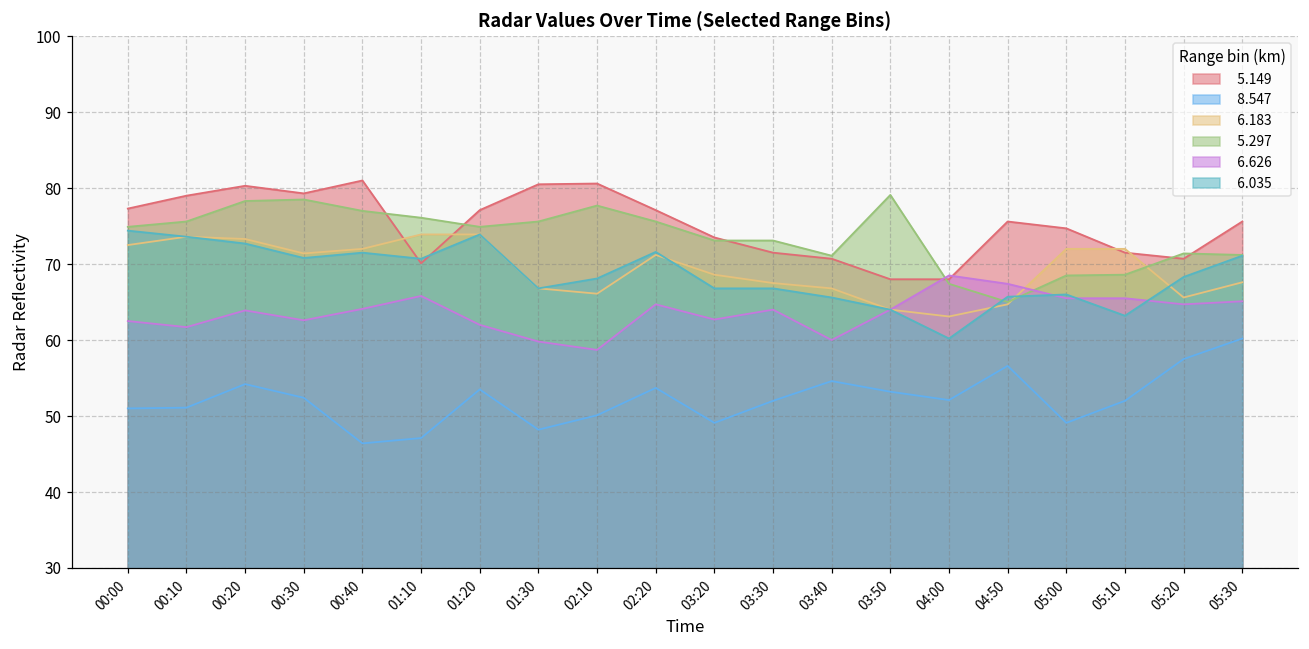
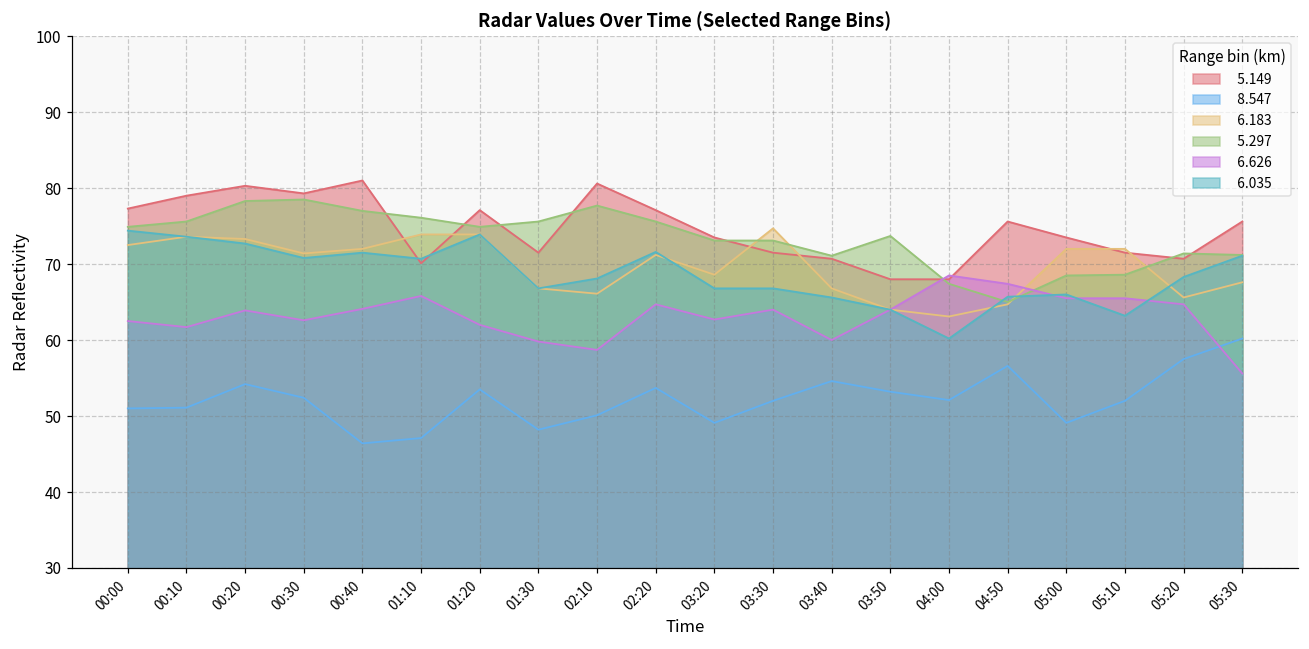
  {
    "5.149": {
      "00:00": 77,
      "00:10": 79,
      "00:20": 80,
      "00:30": 79,
      "00:40": 81,
      "01:10": 70,
      "01:20": 77,
-     "01:30": 81,
+     "01:30": 72,
      "02:10": 81,
      "02:20": 77,
      "03:20": 74,
      "03:30": 72,
      "03:40": 71,
      "03:50": 68,
      "04:00": 68,
      "04:50": 76,
-     "05:00": 75,
+     "05:00": 74,
      "05:10": 72,
      "05:20": 71,
      "05:30": 76
    },
    "6.183": {
      "00:00": 73,
      "00:20": 73,
      "00:30": 71,
      "00:40": 72,
      "01:10": 74,
      "02:10": 66,
      "02:20": 71,
      "03:20": 69,
-     "03:30": 68,
+     "03:30": 75,
      "03:40": 67,
      "04:00": 63,
      "05:00": 72,
      "05:10": 72,
      "05:20": 66,
      "05:30": 68
    },
    "5.297": {
      "00:00": 75,
      "00:10": 76,
      "00:20": 78,
      "00:30": 79,
      "00:40": 77,
      "01:10": 76,
      "01:20": 75,
      "01:30": 76,
      "02:10": 78,
      "02:20": 76,
      "03:20": 73,
      "03:30": 73,
      "03:40": 71,
-     "03:50": 79,
+     "03:50": 74,
      "04:00": 67,
      "05:00": 69,
      "05:10": 69,
      "05:20": 71
    },
    "6.626": {
      "00:00": 63,
      "00:10": 62,
      "00:20": 64,
      "00:30": 63,
      "00:40": 64,
      "01:10": 66,
      "01:20": 62,
      "01:30": 60,
      "02:10": 59,
      "02:20": 65,
      "03:20": 63,
      "03:30": 64,
      "03:40": 60,
      "04:00": 69,
      "04:50": 67,
      "05:00": 66,
      "05:10": 66,
      "05:20": 65,
-     "05:30": 65
+     "05:30": 56
    }
  }
